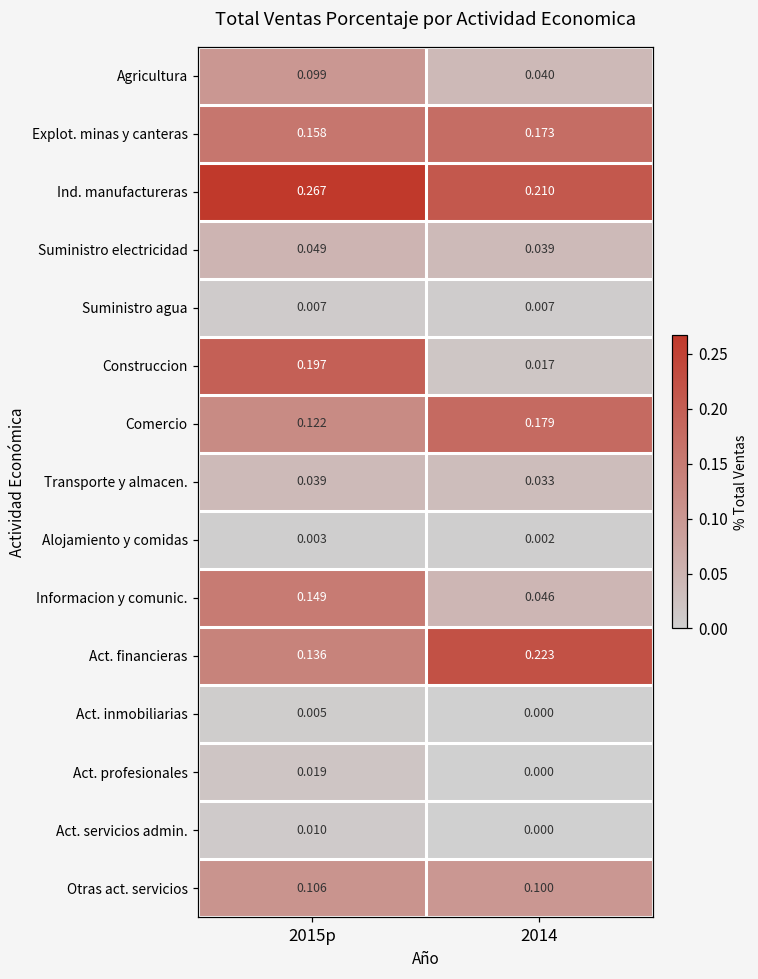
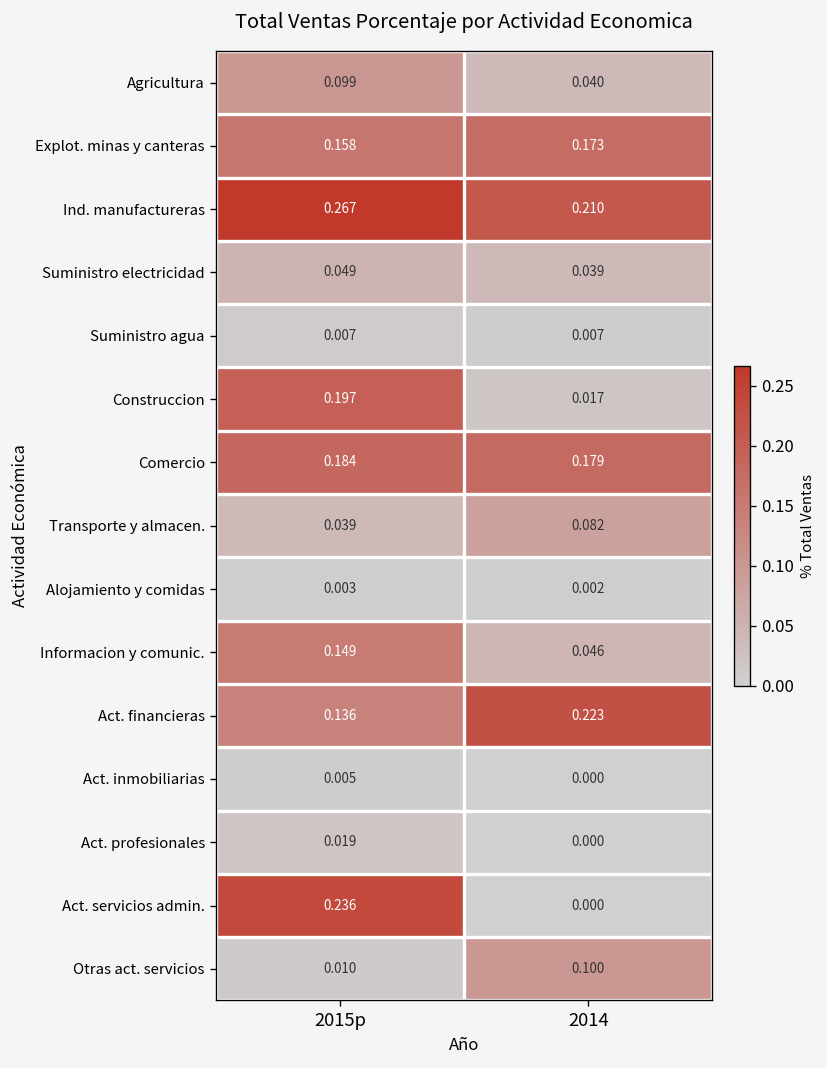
  {
    "Agricultura": {
      "2015p": 0.099,
      "2014": 0.040
    },
    "Explot. minas y canteras": {
      "2015p": 0.158,
      "2014": 0.173
    },
    "Ind. manufactureras": {
      "2015p": 0.267,
      "2014": 0.210
    },
    "Suministro electricidad": {
      "2015p": 0.049,
      "2014": 0.039
    },
    "Suministro agua": {
      "2015p": 0.007,
      "2014": 0.007
    },
    "Construccion": {
      "2015p": 0.197,
      "2014": 0.017
    },
    "Comercio": {
-     "2015p": 0.122,
+     "2015p": 0.184,
      "2014": 0.179
    },
    "Transporte y almacen.": {
      "2015p": 0.039,
-     "2014": 0.033
+     "2014": 0.082
    },
    "Alojamiento y comidas": {
      "2015p": 0.003,
      "2014": 0.002
    },
    "Informacion y comunic.": {
      "2015p": 0.149,
      "2014": 0.046
    },
    "Act. financieras": {
      "2015p": 0.136,
      "2014": 0.223
    },
    "Act. inmobiliarias": {
      "2015p": 0.005,
      "2014": 0.000
    },
    "Act. profesionales": {
      "2015p": 0.019,
      "2014": 0.000
    },
    "Act. servicios admin.": {
-     "2015p": 0.010,
+     "2015p": 0.236,
      "2014": 0.000
    },
    "Otras act. servicios": {
-     "2015p": 0.106,
+     "2015p": 0.010,
      "2014": 0.100
    }
  }
